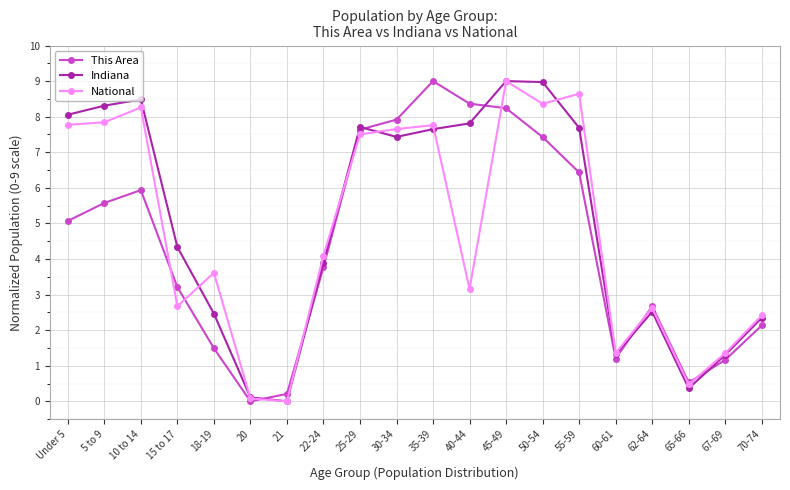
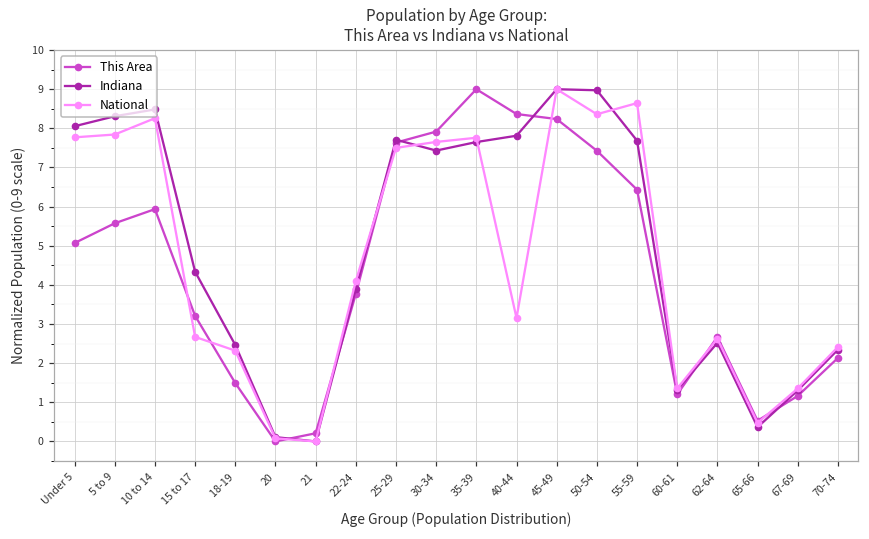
  {
    "National": {
      "Under 5": 7.8,
      "5 to 9": 7.8,
      "10 to 14": 8.3,
      "15 to 17": 2.7,
-     "18-19": 3.6,
+     "18-19": 2.3,
      "22-24": 4.1,
      "25-29": 7.5,
      "30-34": 7.7,
      "35-39": 7.8,
      "40-44": 3.2,
      "50-54": 8.4,
      "55-59": 8.6
    }
  }
